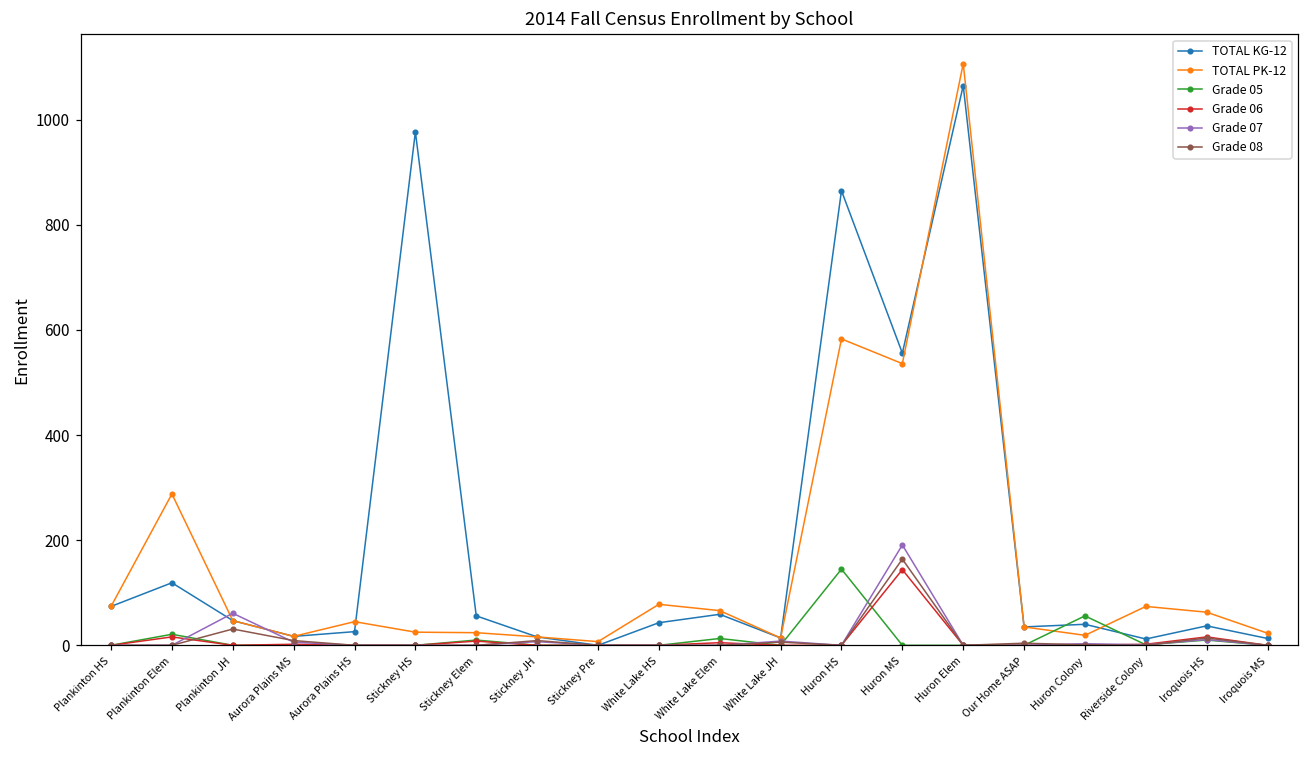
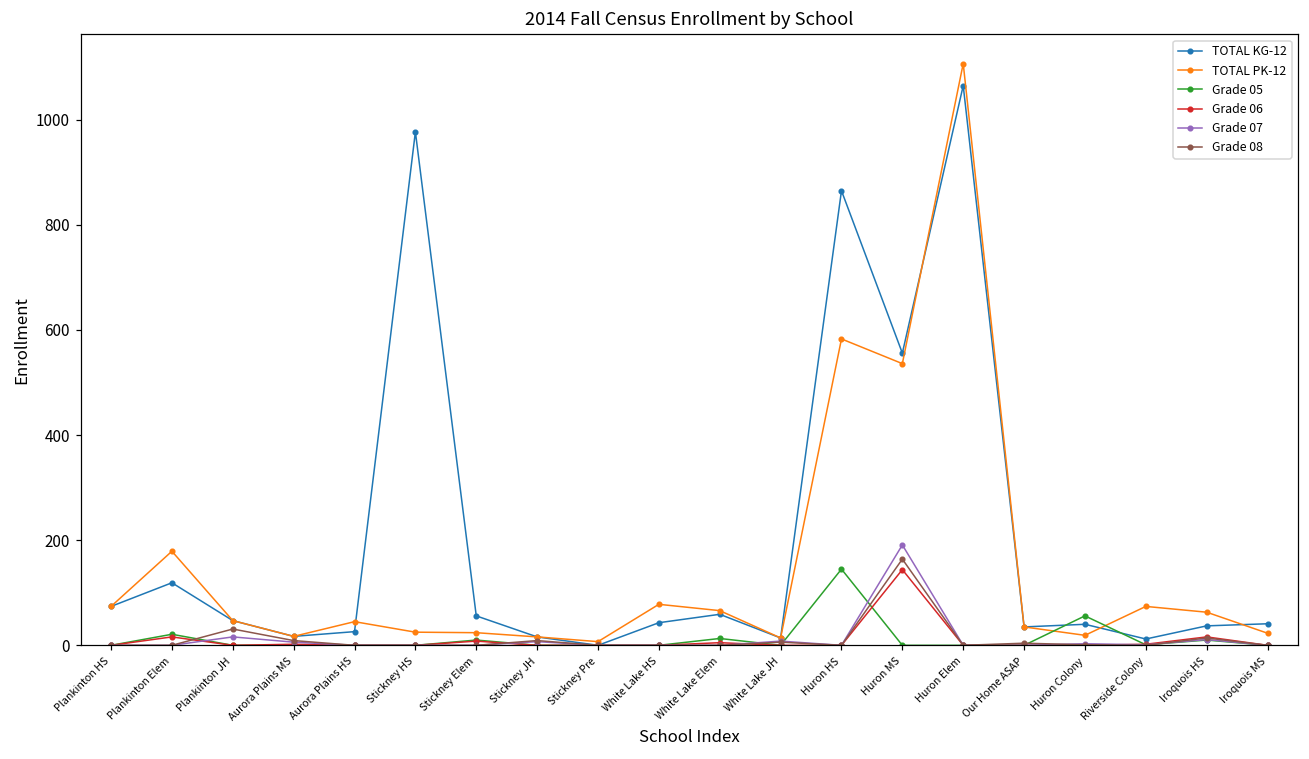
  {
    "TOTAL KG-12": {
      "Plankinton Elem": 120,
      "Aurora Plains HS": 30,
      "Stickney HS": 980,
      "Stickney Elem": 60,
      "White Lake HS": 40,
      "White Lake Elem": 60,
      "Huron HS": 870,
      "Huron MS": 560,
      "Huron Elem": 1070,
      "Huron Colony": 40,
      "Riverside Colony": 10,
      "Iroquois HS": 40,
-     "Iroquois MS": 10
+     "Iroquois MS": 40
    },
    "TOTAL PK-12": {
-     "Plankinton Elem": 290,
+     "Plankinton Elem": 180,
      "Aurora Plains HS": 50,
      "Stickney HS": 30,
      "Stickney Elem": 20,
      "Stickney Pre": 10,
      "White Lake HS": 80,
      "White Lake Elem": 70,
      "Huron HS": 580,
      "Huron MS": 540,
      "Huron Elem": 1110,
      "Huron Colony": 20,
      "Riverside Colony": 70,
      "Iroquois HS": 60,
      "Iroquois MS": 20
    },
    "Grade 05": {
      "White Lake Elem": 10,
      "Huron HS": 150,
      "Huron MS": 0,
      "Huron Colony": 60
    },
    "Grade 06": {
      "Huron MS": 140
    },
    "Grade 07": {
-     "Plankinton JH": 60,
+     "Plankinton JH": 20,
      "Huron MS": 190
    },
    "Grade 08": {
      "Plankinton JH": 30,
      "Huron MS": 160
    }
  }
